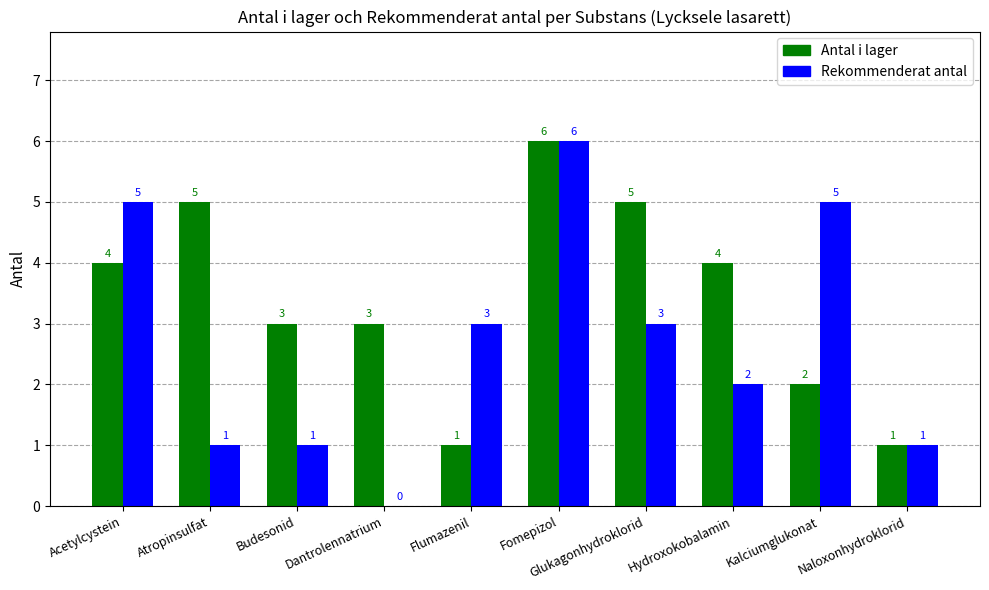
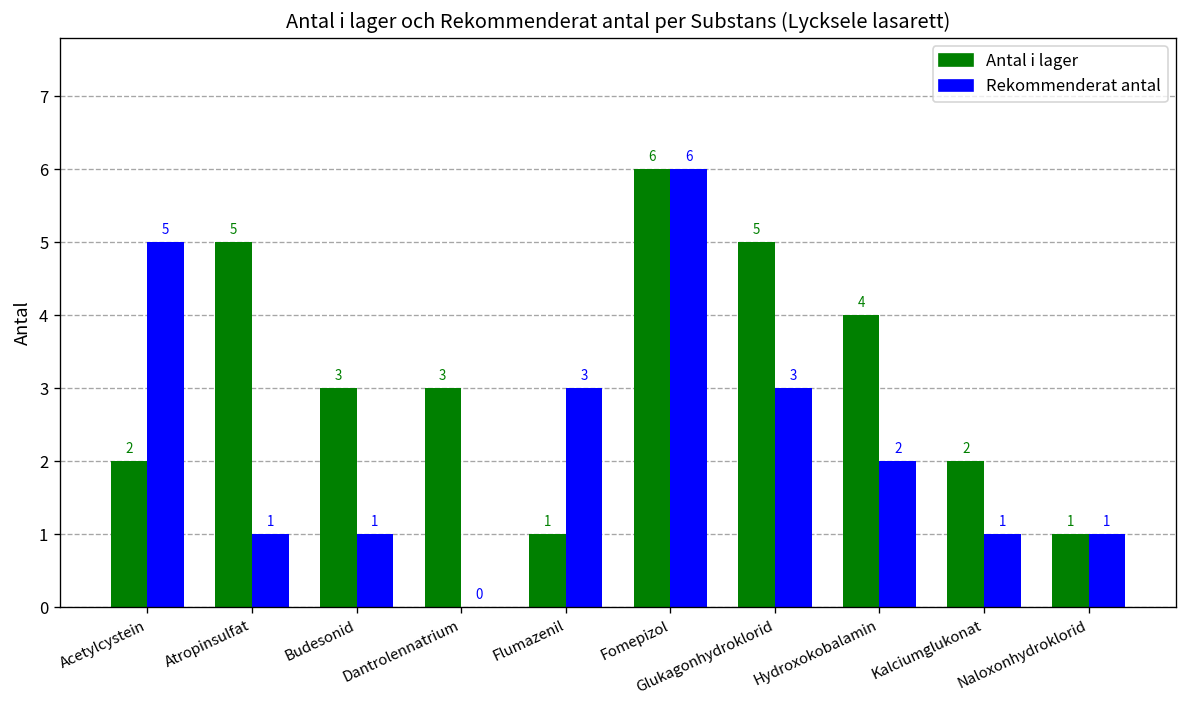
  {
    "Antal i lager": {
-     "Acetylcystein": 4,
+     "Acetylcystein": 2,
      "Atropinsulfat": 5,
      "Budesonid": 3,
      "Dantrolennatrium": 3,
      "Flumazenil": 1,
      "Fomepizol": 6,
      "Glukagonhydroklorid": 5,
      "Hydroxokobalamin": 4,
      "Kalciumglukonat": 2,
      "Naloxonhydroklorid": 1
    },
    "Rekommenderat antal": {
      "Acetylcystein": 5,
      "Atropinsulfat": 1,
      "Budesonid": 1,
      "Dantrolennatrium": 0,
      "Flumazenil": 3,
      "Fomepizol": 6,
      "Glukagonhydroklorid": 3,
      "Hydroxokobalamin": 2,
-     "Kalciumglukonat": 5,
+     "Kalciumglukonat": 1,
      "Naloxonhydroklorid": 1
    }
  }
